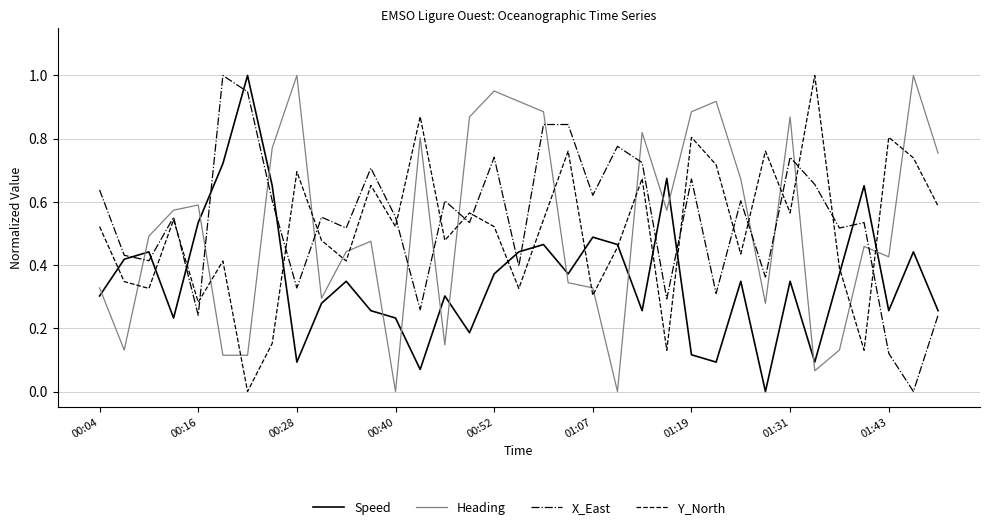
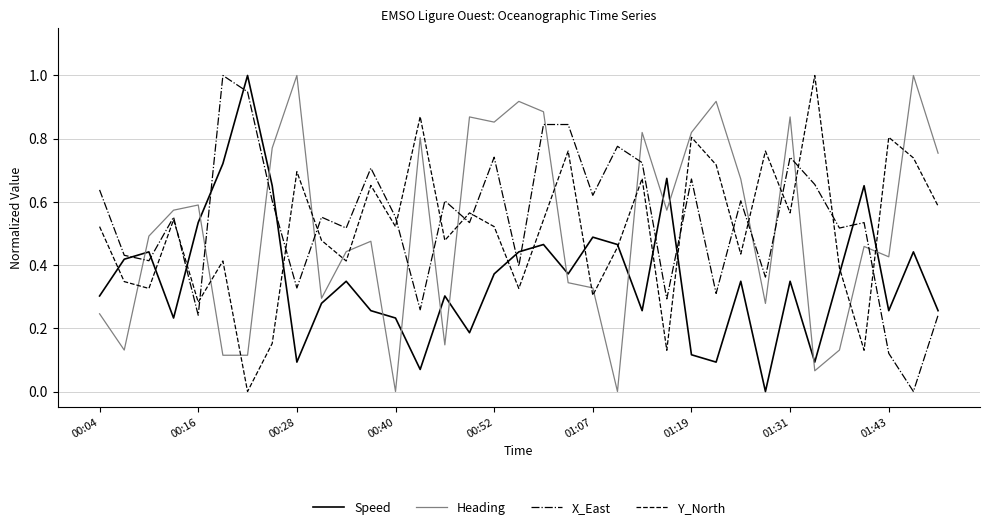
  {
    "Heading": {
-     "00:04": 0.33,
+     "00:04": 0.25,
      "00:16": 0.59,
      "00:28": 1.00,
      "00:40": 0.00,
-     "00:52": 0.95,
+     "00:52": 0.85,
      "01:07": 0.33,
-     "01:19": 0.89,
+     "01:19": 0.82,
      "01:31": 0.87,
      "01:43": 0.43
    }
  }
